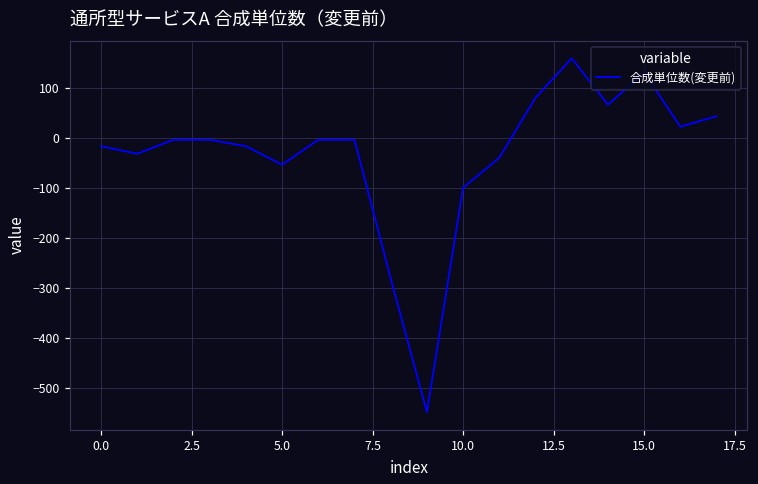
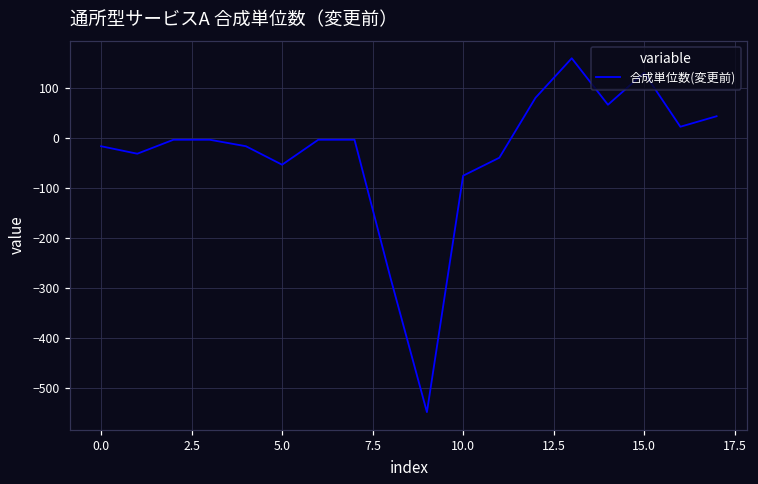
  {
    "0.0": -20,
    "5.0": -50,
-   "10.0": -100
+   "10.0": -80
  }
